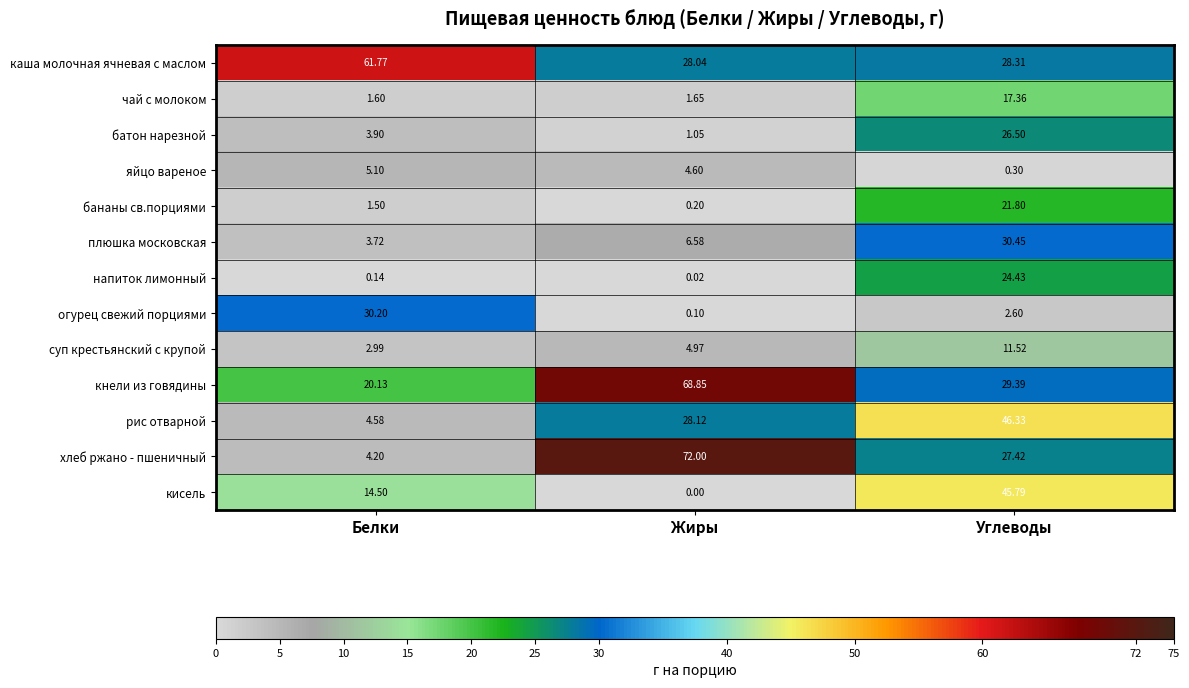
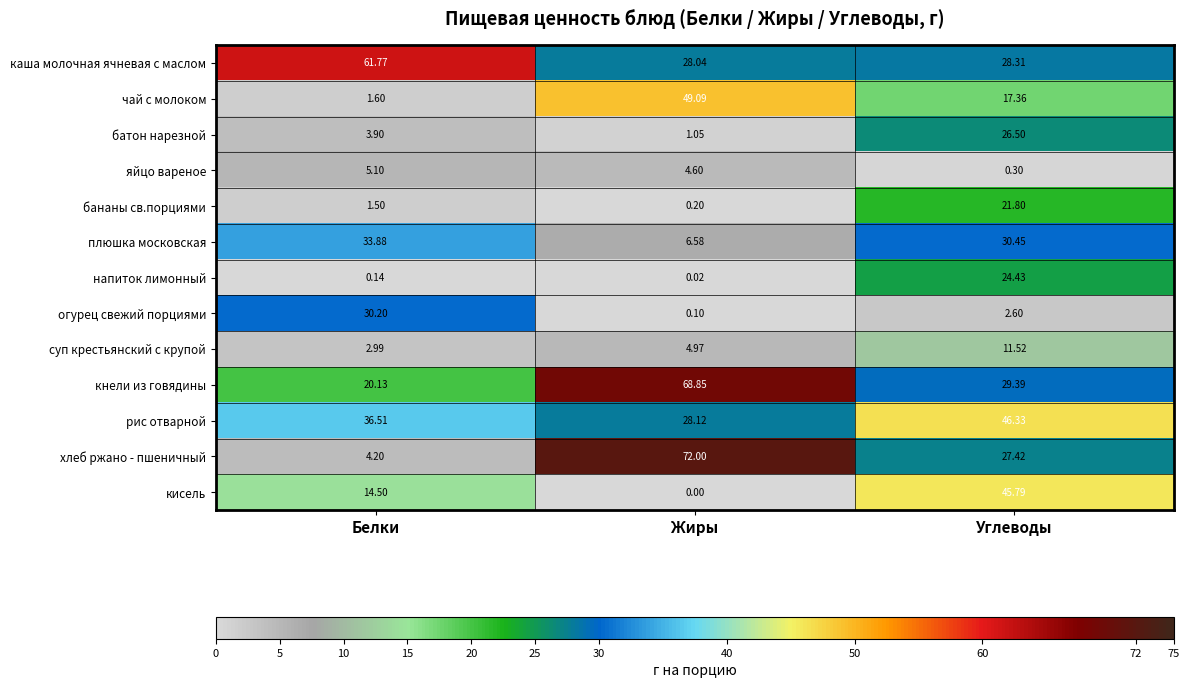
  {
    "каша молочная ячневая с маслом": {
      "Белки": 61.77,
      "Жиры": 28.04,
      "Углеводы": 28.31
    },
    "чай с молоком": {
      "Белки": 1.60,
-     "Жиры": 1.65,
+     "Жиры": 49.09,
      "Углеводы": 17.36
    },
    "батон нарезной": {
      "Белки": 3.90,
      "Жиры": 1.05,
      "Углеводы": 26.50
    },
    "яйцо вареное": {
      "Белки": 5.10,
      "Жиры": 4.60,
      "Углеводы": 0.30
    },
    "бананы св.порциями": {
      "Белки": 1.50,
      "Жиры": 0.20,
      "Углеводы": 21.80
    },
    "плюшка московская": {
-     "Белки": 3.72,
+     "Белки": 33.88,
      "Жиры": 6.58,
      "Углеводы": 30.45
    },
    "напиток лимонный": {
      "Белки": 0.14,
      "Жиры": 0.02,
      "Углеводы": 24.43
    },
    "огурец свежий порциями": {
      "Белки": 30.20,
      "Жиры": 0.10,
      "Углеводы": 2.60
    },
    "суп крестьянский с крупой": {
      "Белки": 2.99,
      "Жиры": 4.97,
      "Углеводы": 11.52
    },
    "кнели из говядины": {
      "Белки": 20.13,
      "Жиры": 68.85,
      "Углеводы": 29.39
    },
    "рис отварной": {
-     "Белки": 4.58,
+     "Белки": 36.51,
      "Жиры": 28.12,
      "Углеводы": 46.33
    },
    "хлеб ржано - пшеничный": {
      "Белки": 4.20,
      "Жиры": 72.00,
      "Углеводы": 27.42
    },
    "кисель": {
      "Белки": 14.50,
      "Жиры": 0.00,
      "Углеводы": 45.79
    }
  }
